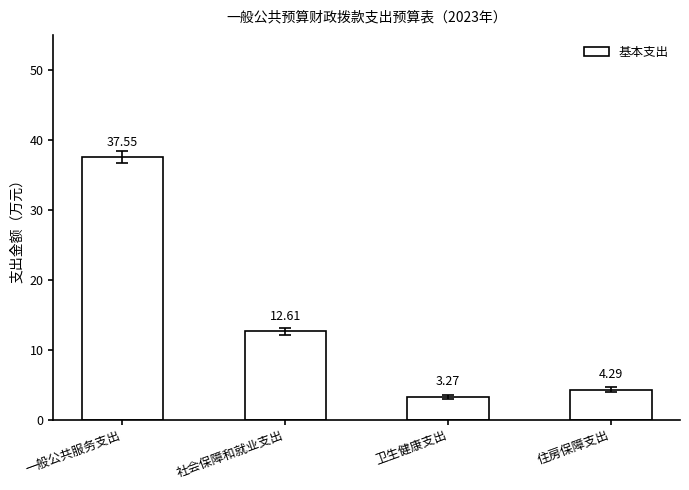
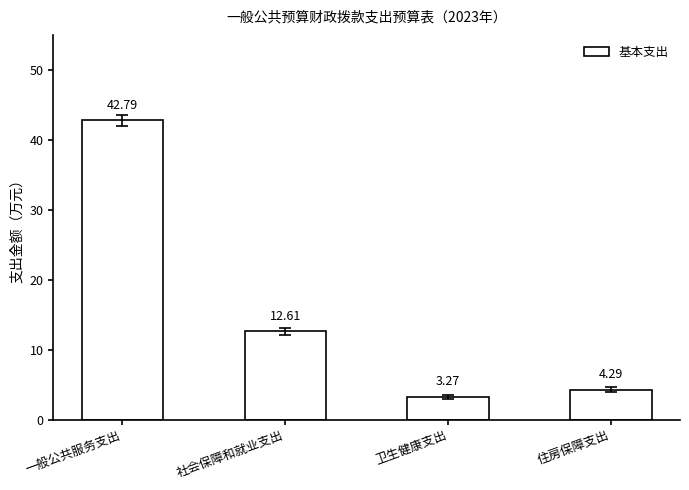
  {
    "基本支出": {
-     "一般公共服务支出": 37.55,
+     "一般公共服务支出": 42.79,
      "社会保障和就业支出": 12.61,
      "卫生健康支出": 3.27,
      "住房保障支出": 4.29
    }
  }
